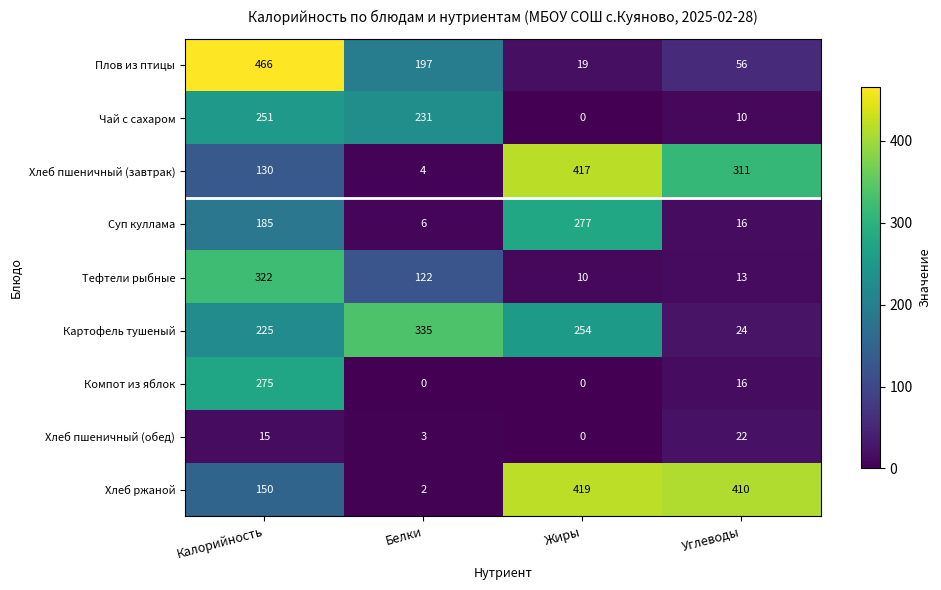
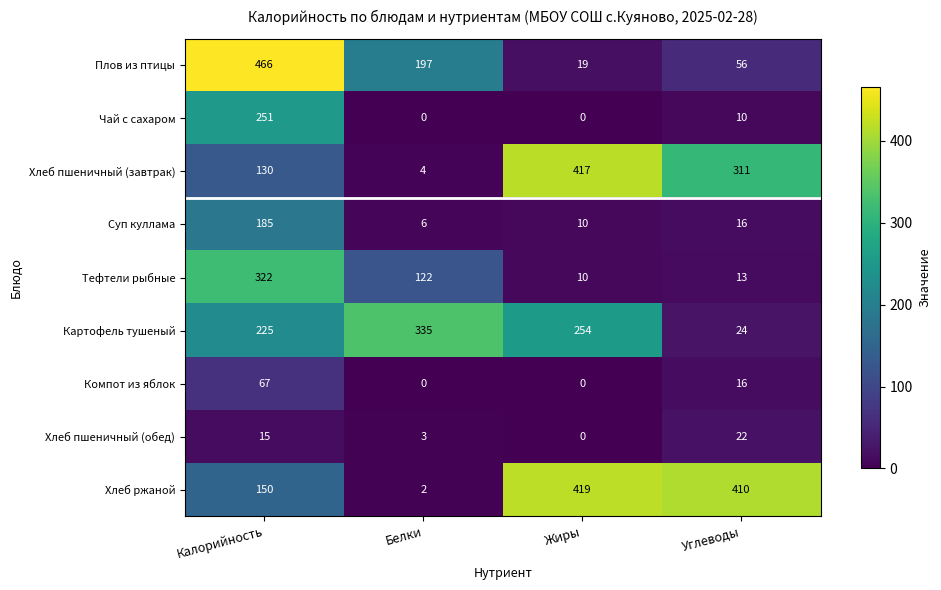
  {
    "Плов из птицы": {
      "Калорийность": 466,
      "Белки": 197,
      "Жиры": 19,
      "Углеводы": 56
    },
    "Чай с сахаром": {
      "Калорийность": 251,
-     "Белки": 231,
+     "Белки": 0,
      "Жиры": 0,
      "Углеводы": 10
    },
    "Хлеб пшеничный (завтрак)": {
      "Калорийность": 130,
      "Белки": 4,
      "Жиры": 417,
      "Углеводы": 311
    },
    "Суп куллама": {
      "Калорийность": 185,
      "Белки": 6,
-     "Жиры": 277,
+     "Жиры": 10,
      "Углеводы": 16
    },
    "Тефтели рыбные": {
      "Калорийность": 322,
      "Белки": 122,
      "Жиры": 10,
      "Углеводы": 13
    },
    "Картофель тушеный": {
      "Калорийность": 225,
      "Белки": 335,
      "Жиры": 254,
      "Углеводы": 24
    },
    "Компот из яблок": {
-     "Калорийность": 275,
+     "Калорийность": 67,
      "Белки": 0,
      "Жиры": 0,
      "Углеводы": 16
    },
    "Хлеб пшеничный (обед)": {
      "Калорийность": 15,
      "Белки": 3,
      "Жиры": 0,
      "Углеводы": 22
    },
    "Хлеб ржаной": {
      "Калорийность": 150,
      "Белки": 2,
      "Жиры": 419,
      "Углеводы": 410
    }
  }
